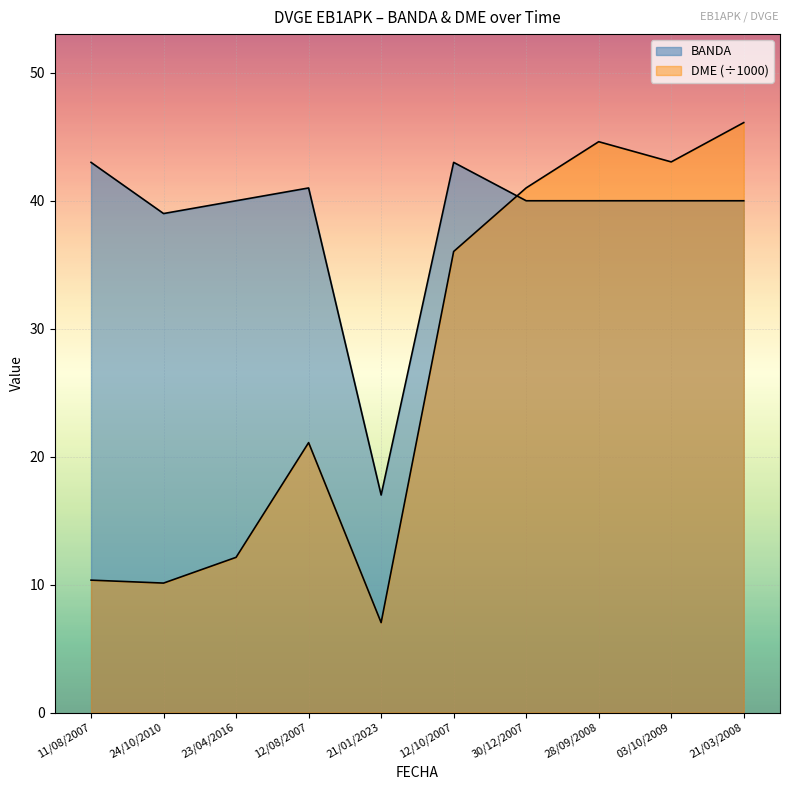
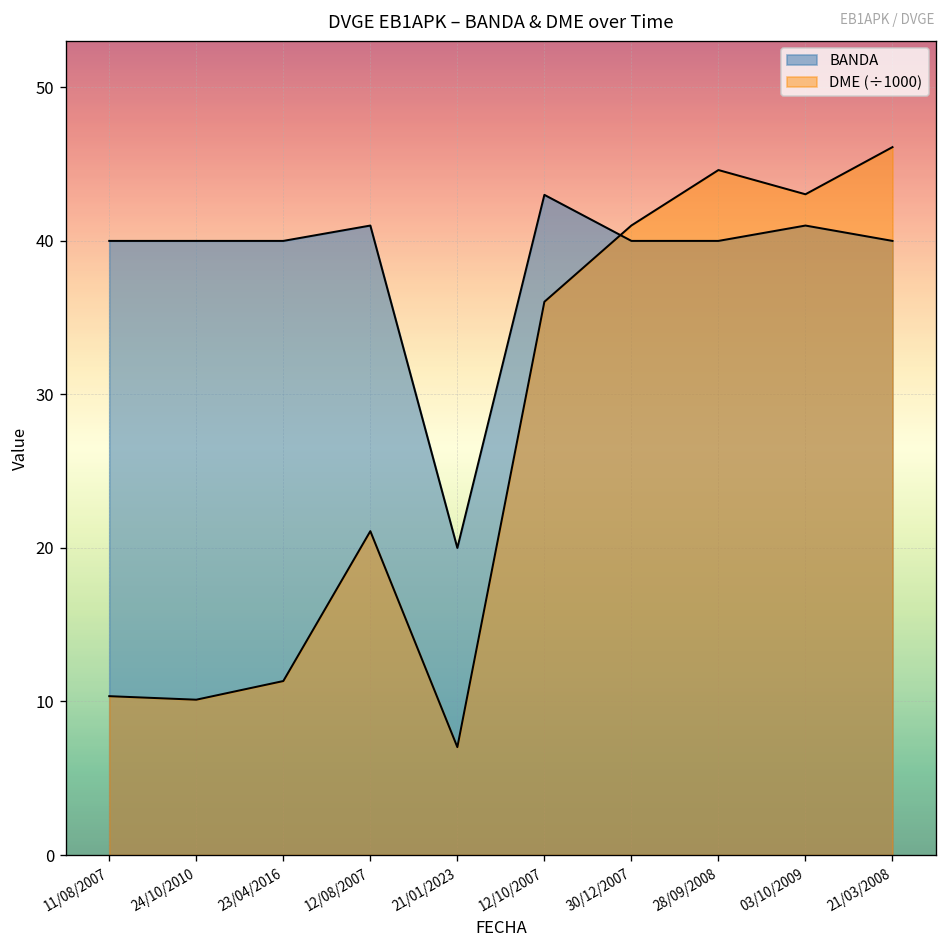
  {
    "BANDA": {
-     "11/08/2007": 43,
-     "24/10/2010": 39,
+     "11/08/2007": 40,
+     "24/10/2010": 40,
      "23/04/2016": 40,
      "12/08/2007": 41,
-     "21/01/2023": 17,
+     "21/01/2023": 20,
      "12/10/2007": 43,
      "30/12/2007": 40,
      "28/09/2008": 40,
-     "03/10/2009": 40,
+     "03/10/2009": 41,
      "21/03/2008": 40
    },
    "DME (÷1000)": {
      "11/08/2007": 10.3,
      "24/10/2010": 10.1,
-     "23/04/2016": 12.1,
+     "23/04/2016": 11.3,
      "12/08/2007": 21.1,
      "21/01/2023": 7.0,
      "12/10/2007": 36.0,
      "30/12/2007": 41.0,
      "28/09/2008": 44.6,
      "03/10/2009": 43.0,
      "21/03/2008": 46.1
    }
  }
